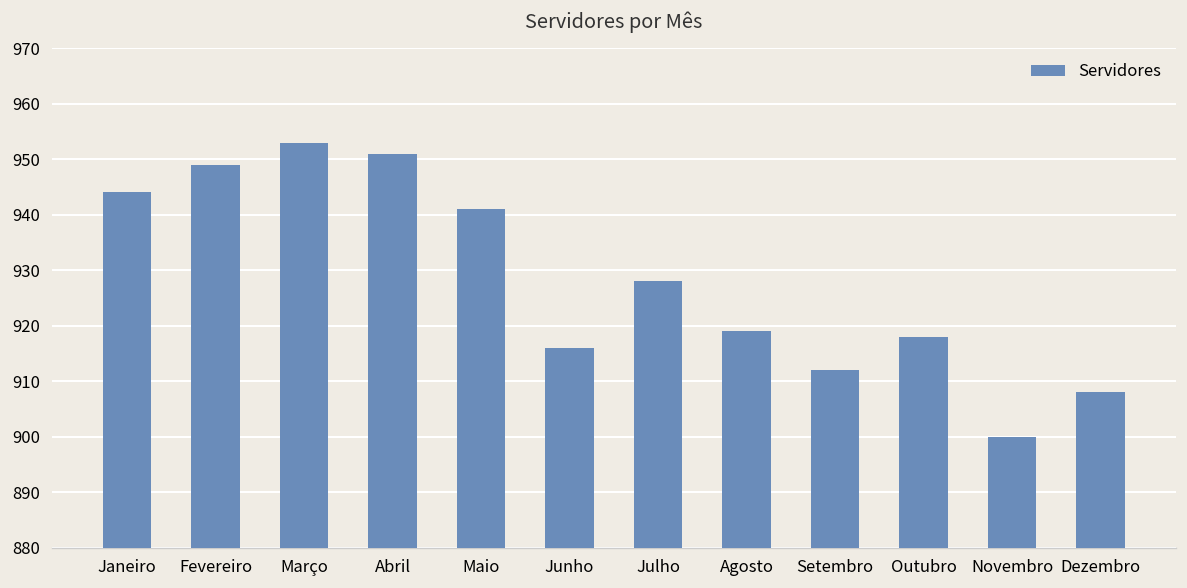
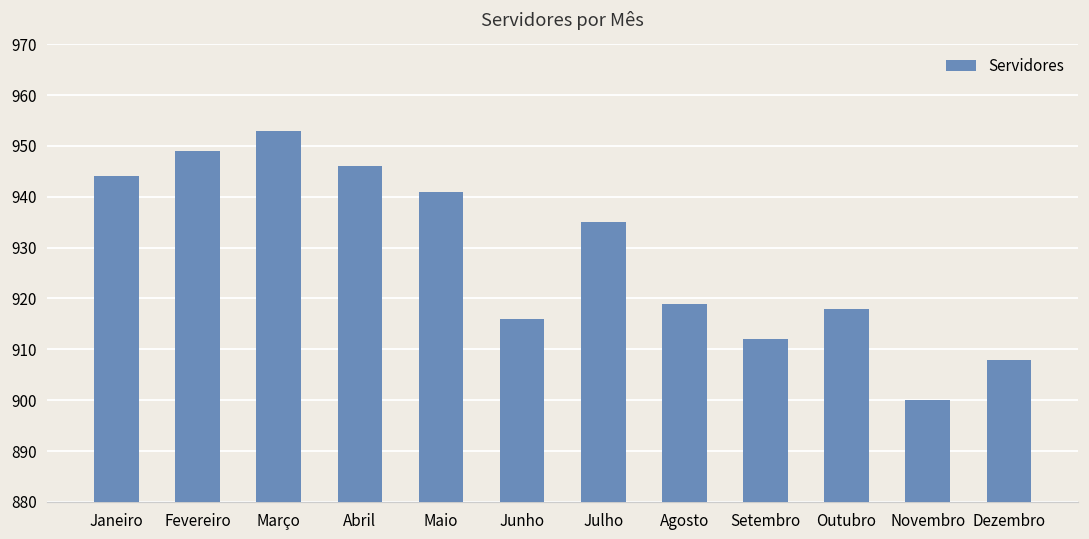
  {
    "Janeiro": 944,
    "Fevereiro": 949,
    "Março": 953,
-   "Abril": 951,
+   "Abril": 946,
    "Maio": 941,
    "Junho": 916,
-   "Julho": 928,
+   "Julho": 935,
    "Agosto": 919,
    "Setembro": 912,
    "Outubro": 918,
    "Novembro": 900,
    "Dezembro": 908
  }
